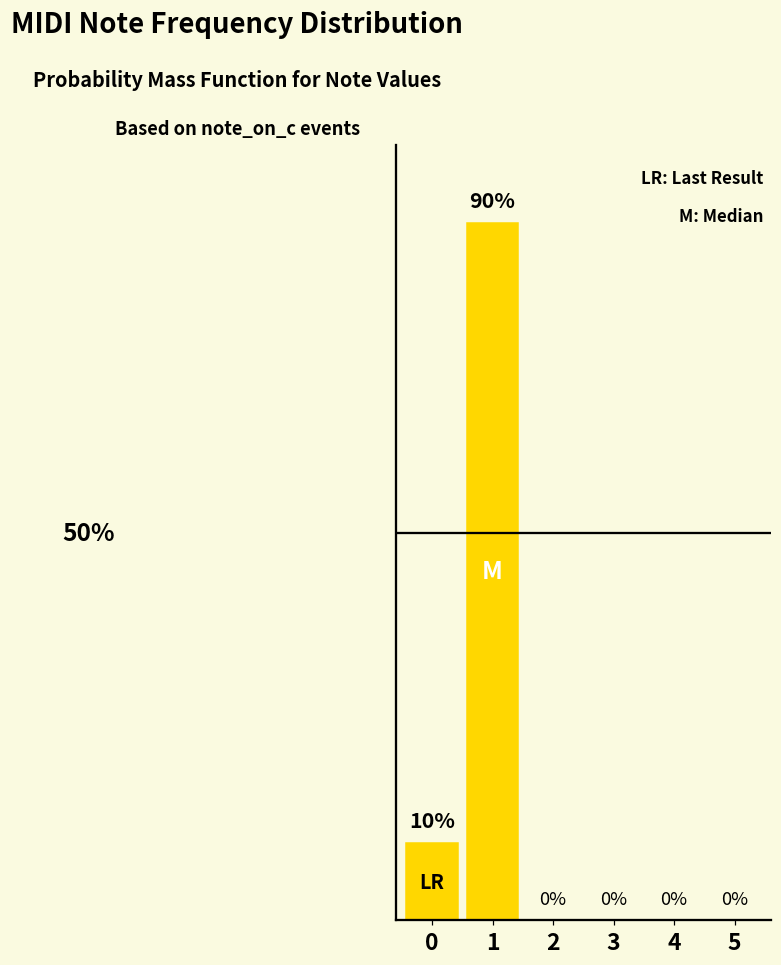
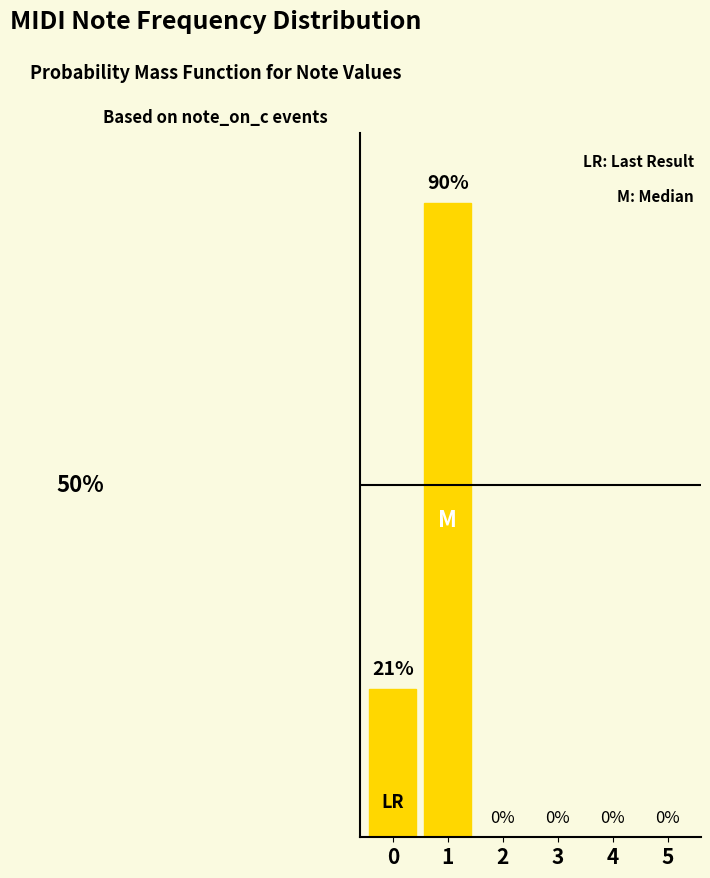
  {
-   "0": "10%",
+   "0": "21%",
    "1": "90%",
    "2": "0%",
    "3": "0%",
    "4": "0%",
    "5": "0%"
  }
